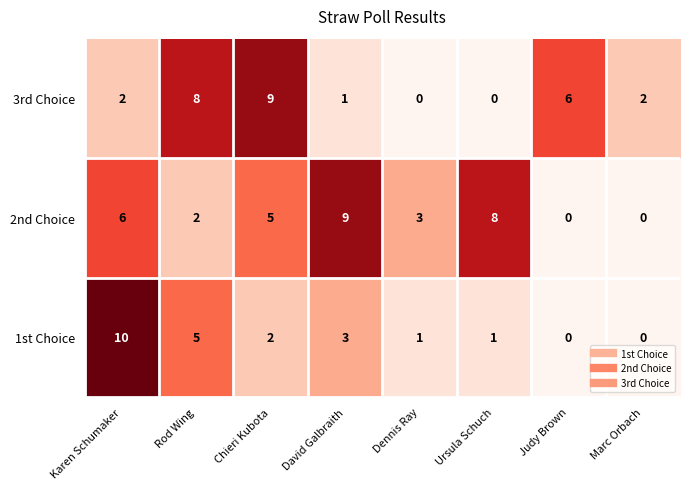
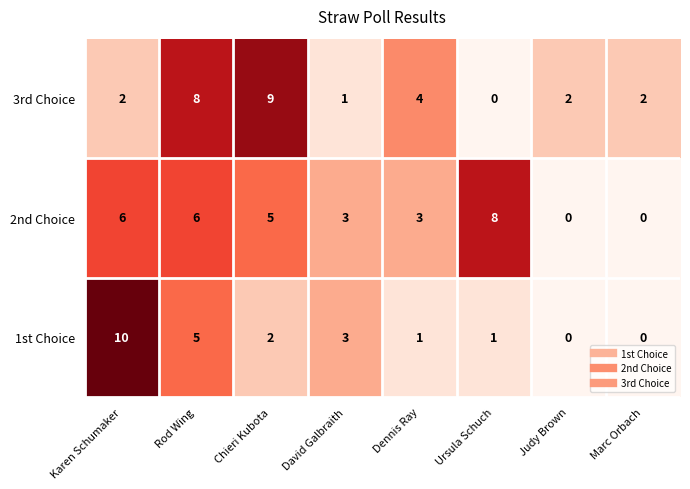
  {
    "3rd Choice": {
      "Karen Schumaker": 2,
      "Rod Wing": 8,
      "Chieri Kubota": 9,
      "David Galbraith": 1,
-     "Dennis Ray": 0,
+     "Dennis Ray": 4,
      "Ursula Schuch": 0,
-     "Judy Brown": 6,
+     "Judy Brown": 2,
      "Marc Orbach": 2
    },
    "2nd Choice": {
      "Karen Schumaker": 6,
-     "Rod Wing": 2,
+     "Rod Wing": 6,
      "Chieri Kubota": 5,
-     "David Galbraith": 9,
+     "David Galbraith": 3,
      "Dennis Ray": 3,
      "Ursula Schuch": 8,
      "Judy Brown": 0,
      "Marc Orbach": 0
    },
    "1st Choice": {
      "Karen Schumaker": 10,
      "Rod Wing": 5,
      "Chieri Kubota": 2,
      "David Galbraith": 3,
      "Dennis Ray": 1,
      "Ursula Schuch": 1,
      "Judy Brown": 0,
      "Marc Orbach": 0
    }
  }
